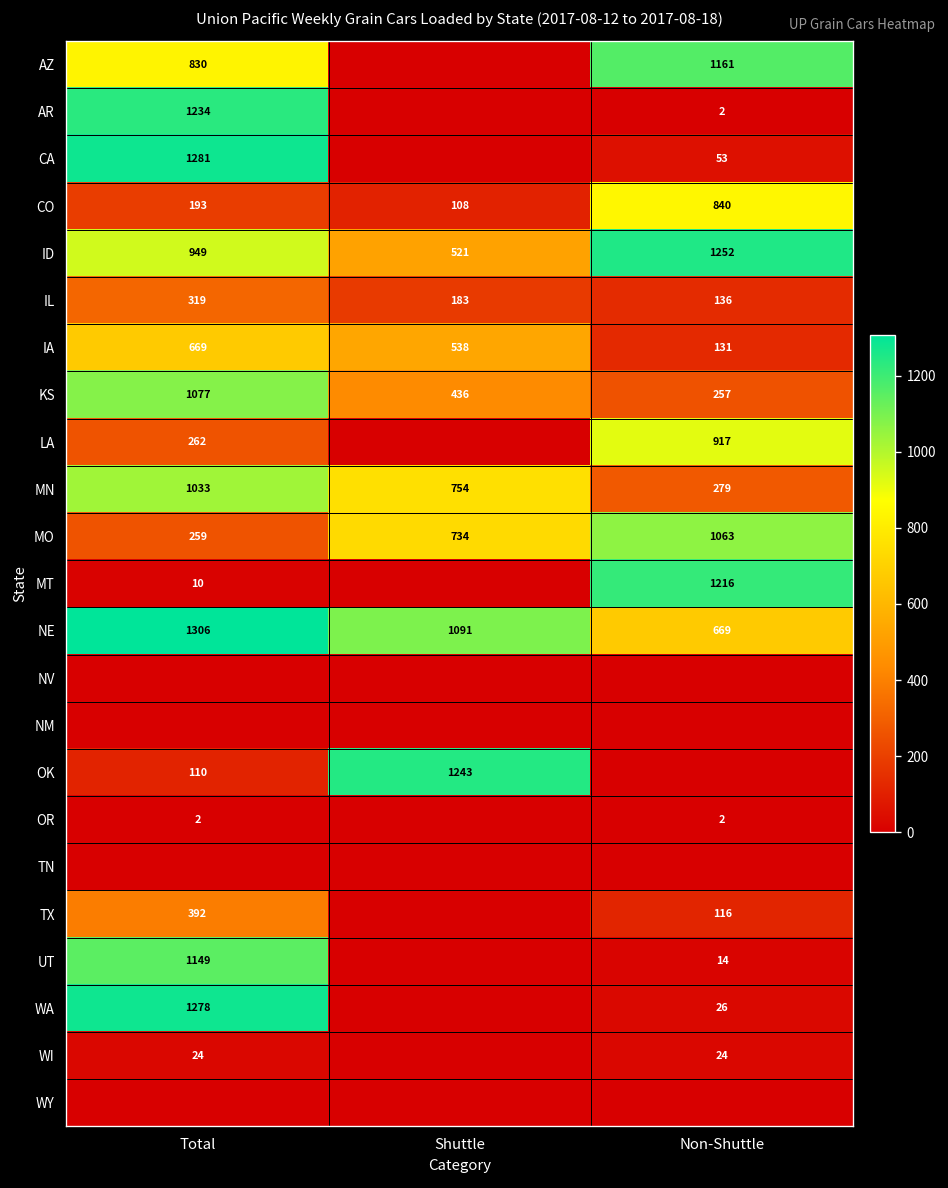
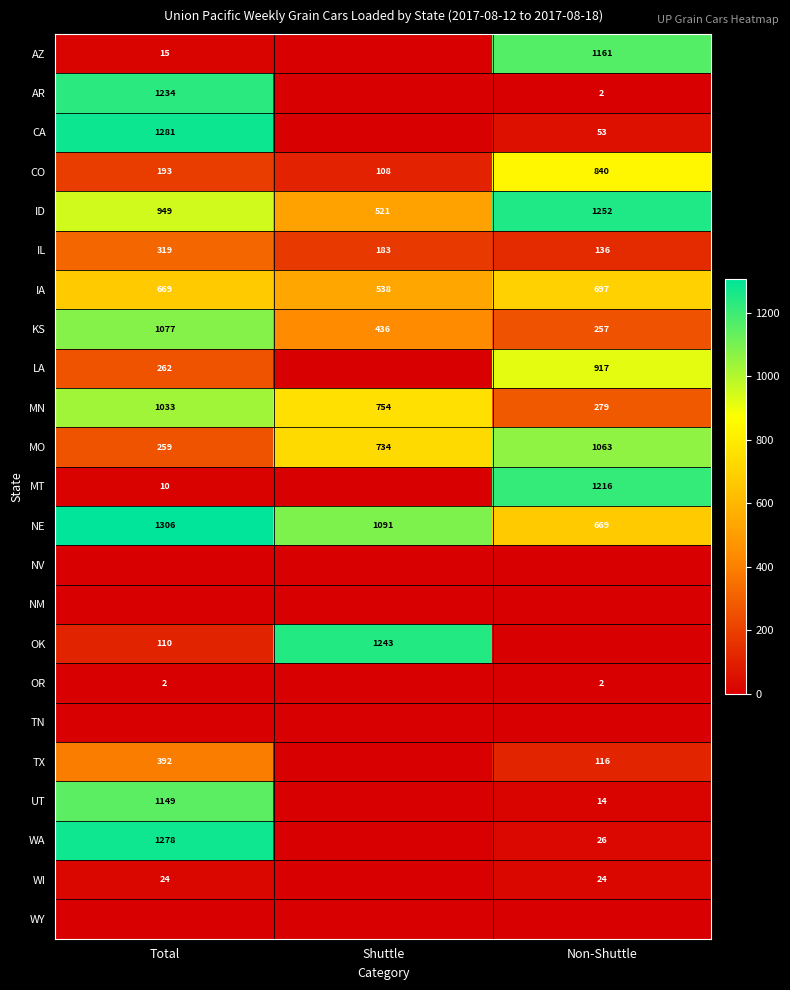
  {
    "AZ": {
-     "Total": 830,
+     "Total": 15,
      "Non-Shuttle": 1161
    },
    "AR": {
      "Total": 1234,
      "Non-Shuttle": 2
    },
    "CA": {
      "Total": 1281,
      "Non-Shuttle": 53
    },
    "CO": {
      "Total": 193,
      "Shuttle": 108,
      "Non-Shuttle": 840
    },
    "ID": {
      "Total": 949,
      "Shuttle": 521,
      "Non-Shuttle": 1252
    },
    "IL": {
      "Total": 319,
      "Shuttle": 183,
      "Non-Shuttle": 136
    },
    "IA": {
      "Total": 669,
      "Shuttle": 538,
-     "Non-Shuttle": 131
+     "Non-Shuttle": 697
    },
    "KS": {
      "Total": 1077,
      "Shuttle": 436,
      "Non-Shuttle": 257
    },
    "LA": {
      "Total": 262,
      "Non-Shuttle": 917
    },
    "MN": {
      "Total": 1033,
      "Shuttle": 754,
      "Non-Shuttle": 279
    },
    "MO": {
      "Total": 259,
      "Shuttle": 734,
      "Non-Shuttle": 1063
    },
    "MT": {
      "Total": 10,
      "Non-Shuttle": 1216
    },
    "NE": {
      "Total": 1306,
      "Shuttle": 1091,
      "Non-Shuttle": 669
    },
    "OK": {
      "Total": 110,
      "Shuttle": 1243
    },
    "OR": {
      "Total": 2,
      "Non-Shuttle": 2
    },
    "TX": {
      "Total": 392,
      "Non-Shuttle": 116
    },
    "UT": {
      "Total": 1149,
      "Non-Shuttle": 14
    },
    "WA": {
      "Total": 1278,
      "Non-Shuttle": 26
    },
    "WI": {
      "Total": 24,
      "Non-Shuttle": 24
    }
  }
